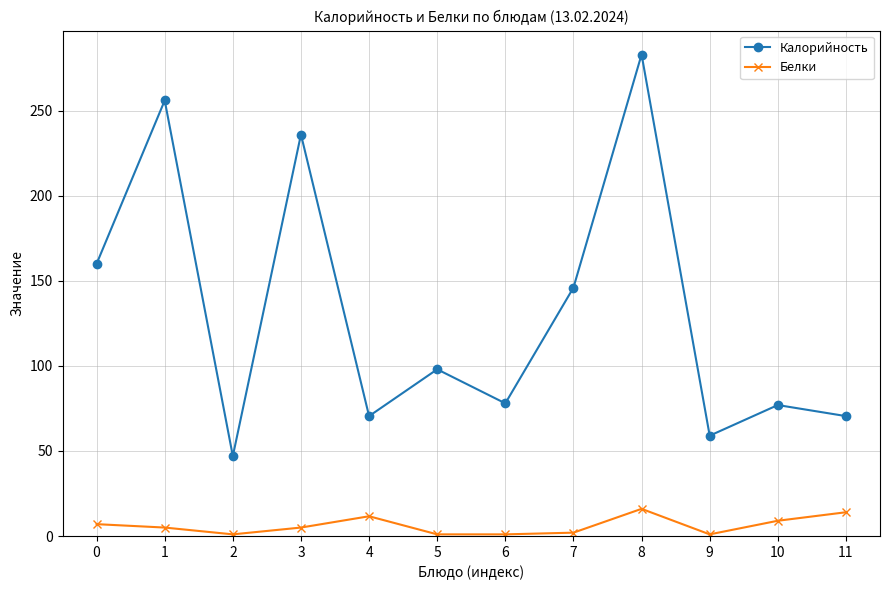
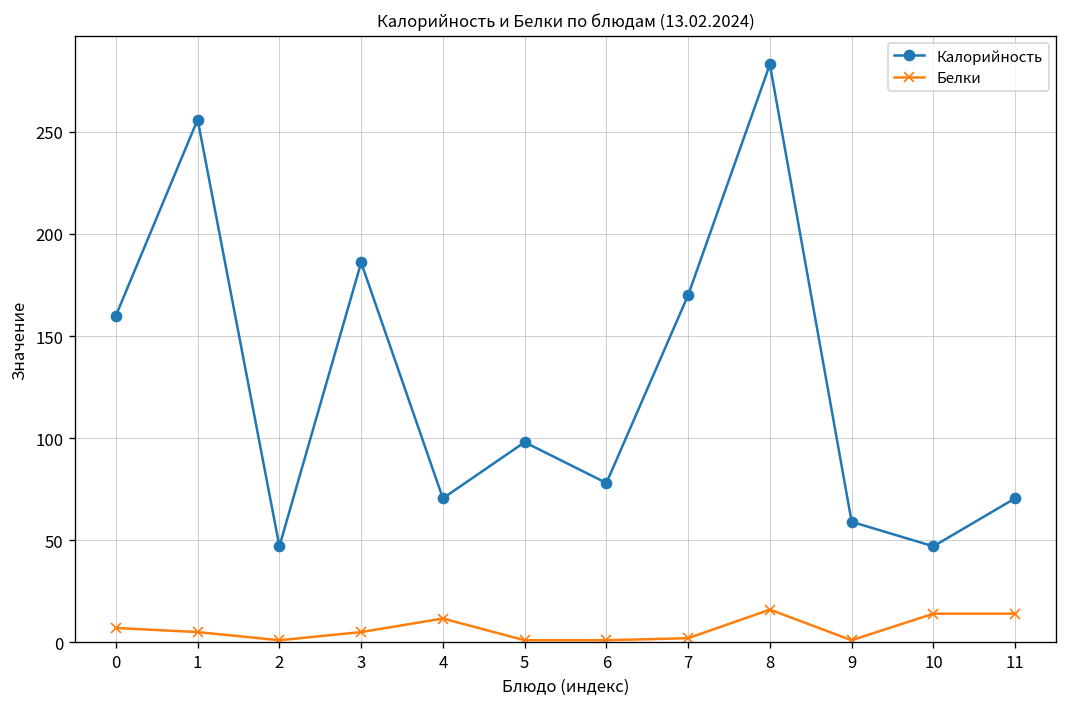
  {
    "Калорийность": {
      "0": 160,
      "1": 256,
      "2": 47,
-     "3": 236,
+     "3": 186,
      "4": 71,
      "5": 98,
      "6": 78,
-     "7": 146,
+     "7": 170,
      "8": 283,
      "9": 59,
-     "10": 77,
+     "10": 47,
      "11": 71
    },
    "Белки": {
      "0": 7,
      "1": 5,
      "2": 1,
      "3": 5,
      "4": 12,
      "5": 1,
      "6": 1,
      "7": 2,
      "8": 16,
      "9": 1,
-     "10": 9,
+     "10": 14,
      "11": 14
    }
  }
